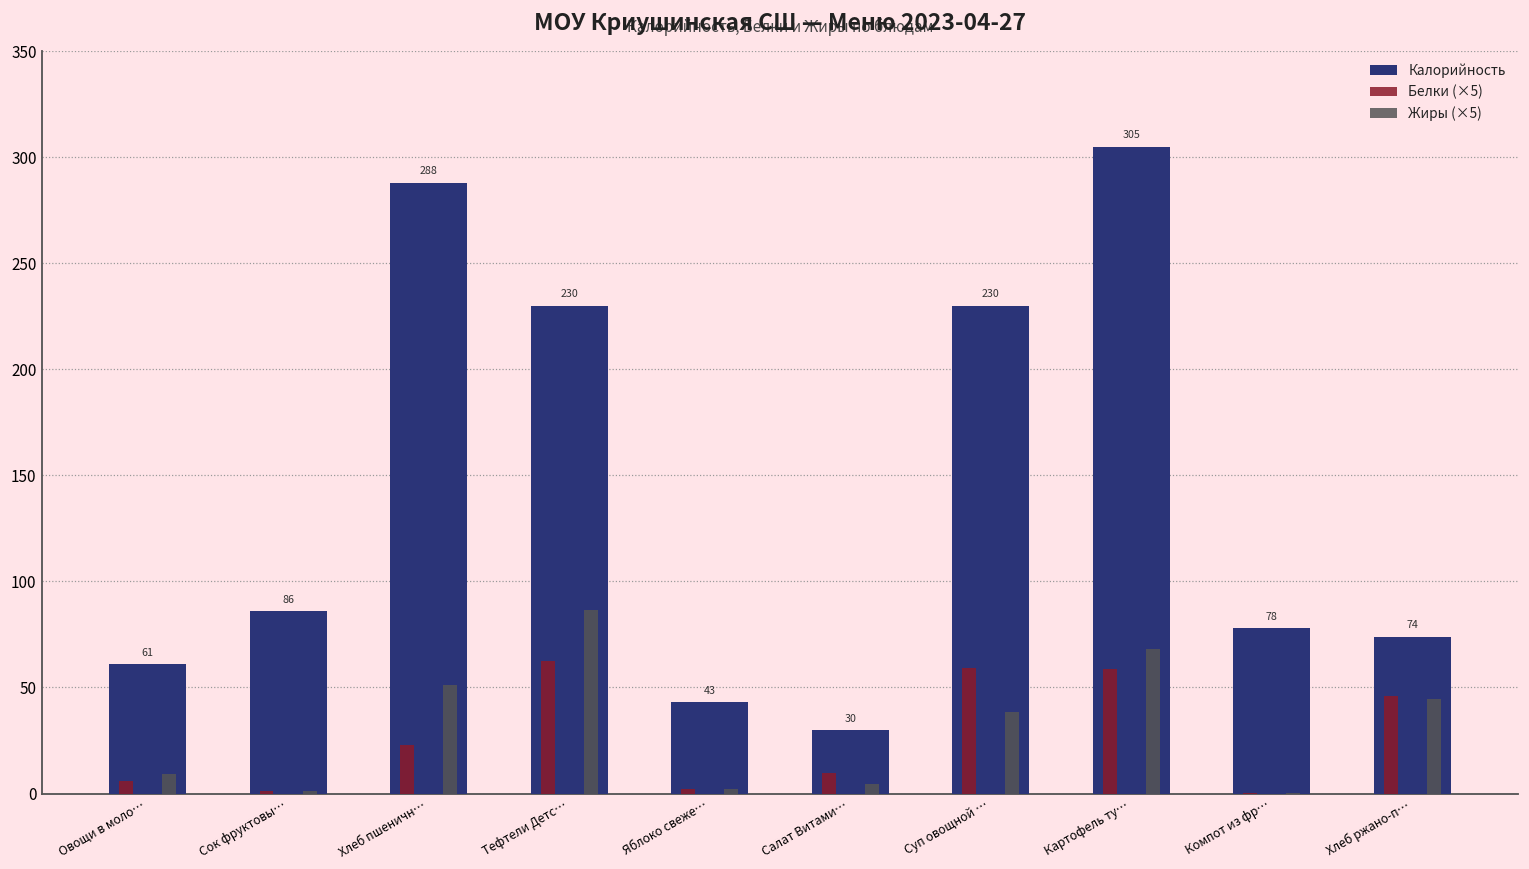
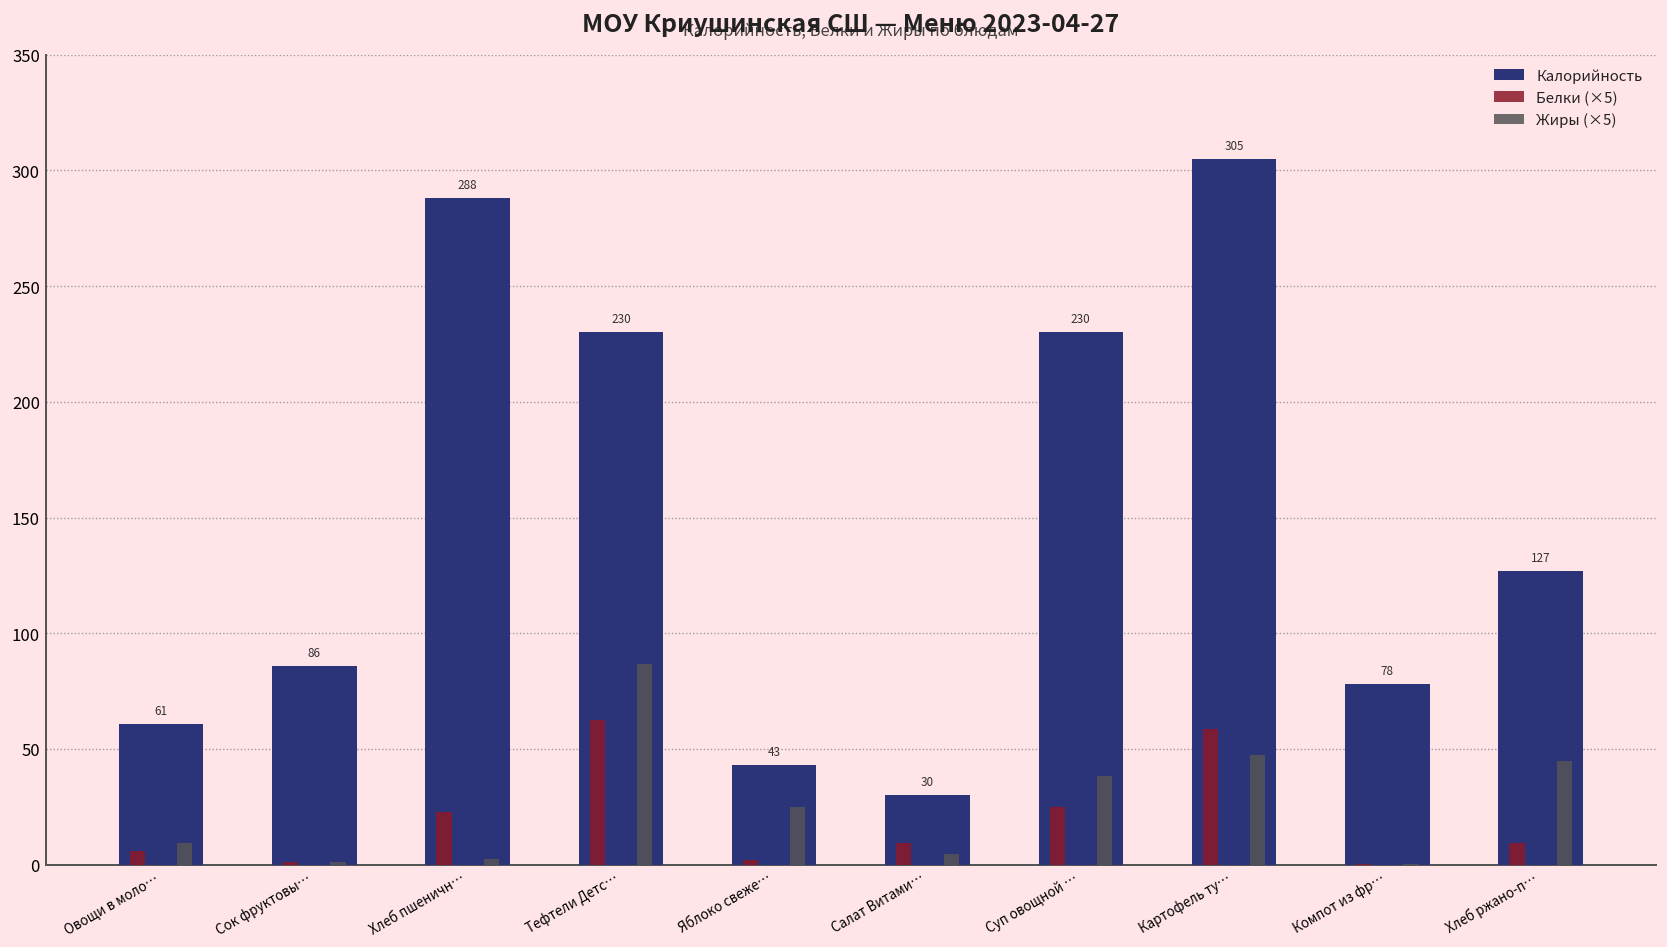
  {
    "Калорийность": {
      "Овощи в моло…": 61,
      "Сок фруктовы…": 86,
      "Хлеб пшеничн…": 288,
      "Тефтели Детс…": 230,
      "Яблоко свеже…": 43,
      "Салат Витами…": 30,
      "Суп овощной …": 230,
      "Картофель ту…": 305,
      "Компот из фр…": 78,
-     "Хлеб ржано-п…": 74
+     "Хлеб ржано-п…": 127
    },
    "Белки (×5)": {
-     "Суп овощной …": 59,
-     "Хлеб ржано-п…": 46
+     "Суп овощной …": 25,
+     "Хлеб ржано-п…": 9
    },
    "Жиры (×5)": {
-     "Хлеб пшеничн…": 51,
-     "Яблоко свеже…": 2,
-     "Картофель ту…": 68
+     "Хлеб пшеничн…": 2,
+     "Яблоко свеже…": 25,
+     "Картофель ту…": 48
    }
  }
